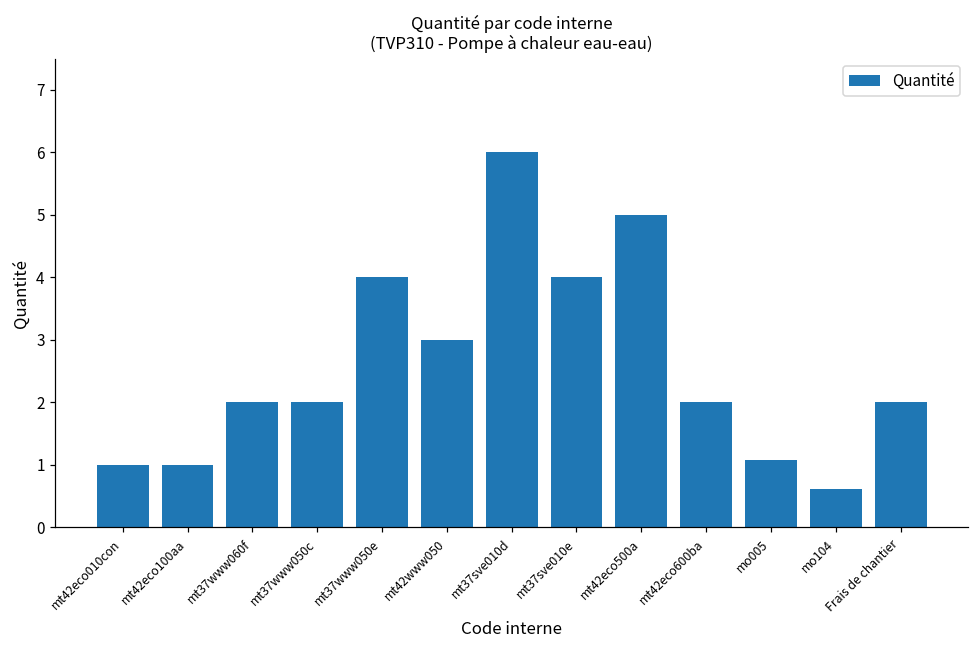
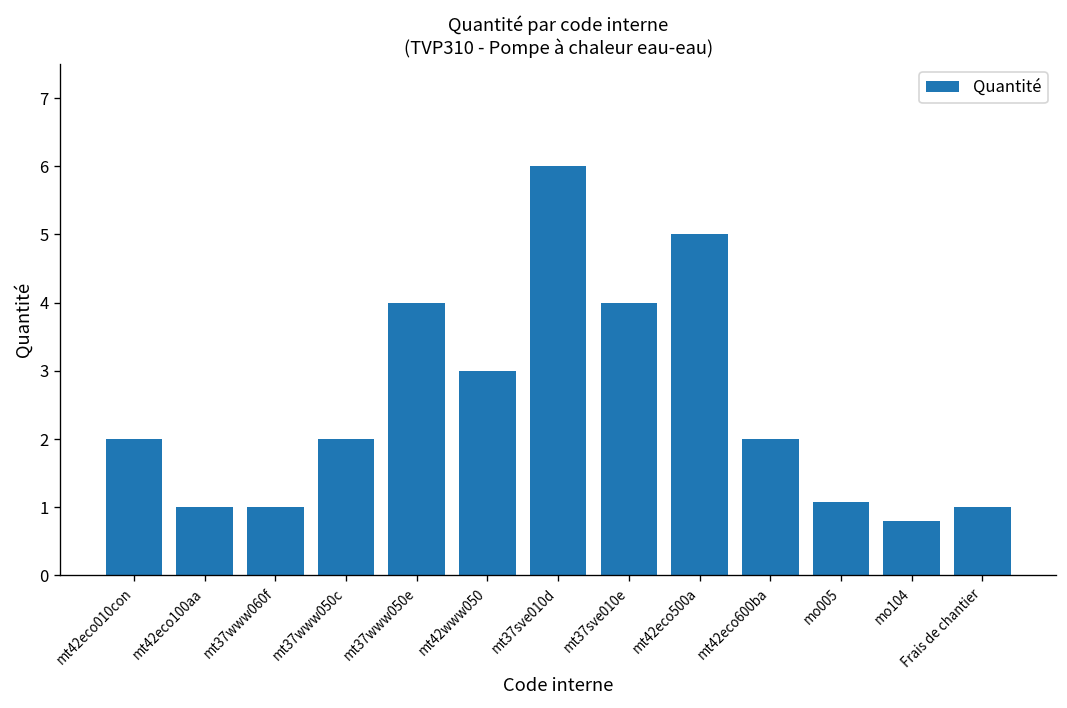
  {
-   "mt42eco010con": 1,
+   "mt42eco010con": 2,
    "mt42eco100aa": 1.0,
-   "mt37www060f": 2,
+   "mt37www060f": 1,
    "mt37www050c": 2.0,
    "mt37www050e": 4.0,
    "mt42www050": 3.0,
    "mt37sve010d": 6.0,
    "mt37sve010e": 4.0,
    "mt42eco500a": 5.0,
    "mt42eco600ba": 2.0,
    "mo005": 1.1,
-   "mo104": 0.6,
-   "Frais de chantier": 2
+   "mo104": 0.8,
+   "Frais de chantier": 1
  }
